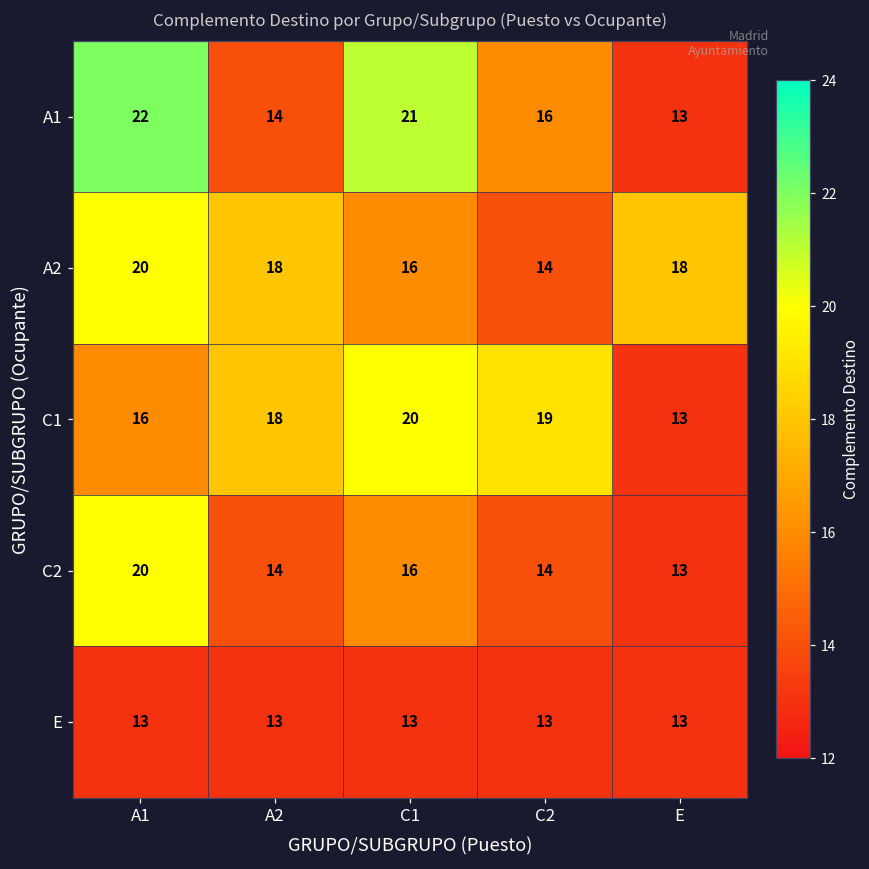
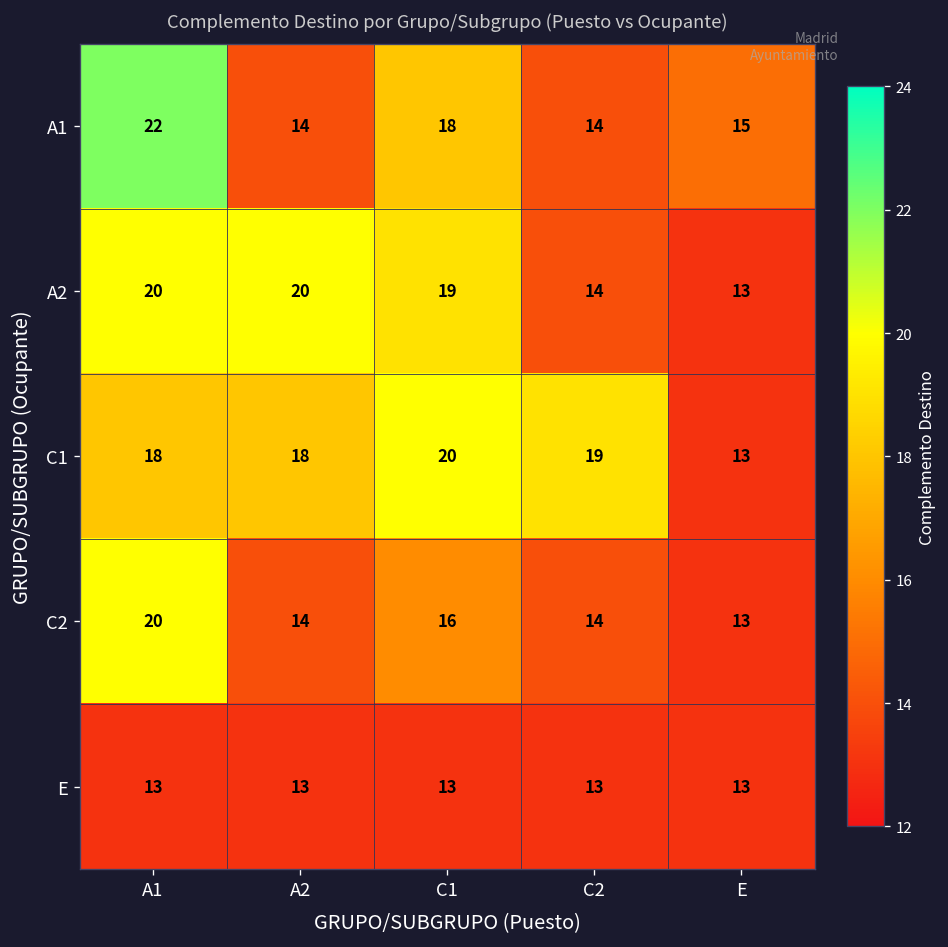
  {
    "A1": {
      "A1": 22,
      "A2": 14,
-     "C1": 21,
-     "C2": 16,
-     "E": 13
+     "C1": 18,
+     "C2": 14,
+     "E": 15
    },
    "A2": {
      "A1": 20,
-     "A2": 18,
-     "C1": 16,
+     "A2": 20,
+     "C1": 19,
      "C2": 14,
-     "E": 18
+     "E": 13
    },
    "C1": {
-     "A1": 16,
+     "A1": 18,
      "A2": 18,
      "C1": 20,
      "C2": 19,
      "E": 13
    },
    "C2": {
      "A1": 20,
      "A2": 14,
      "C1": 16,
      "C2": 14,
      "E": 13
    },
    "E": {
      "A1": 13,
      "A2": 13,
      "C1": 13,
      "C2": 13,
      "E": 13
    }
  }
